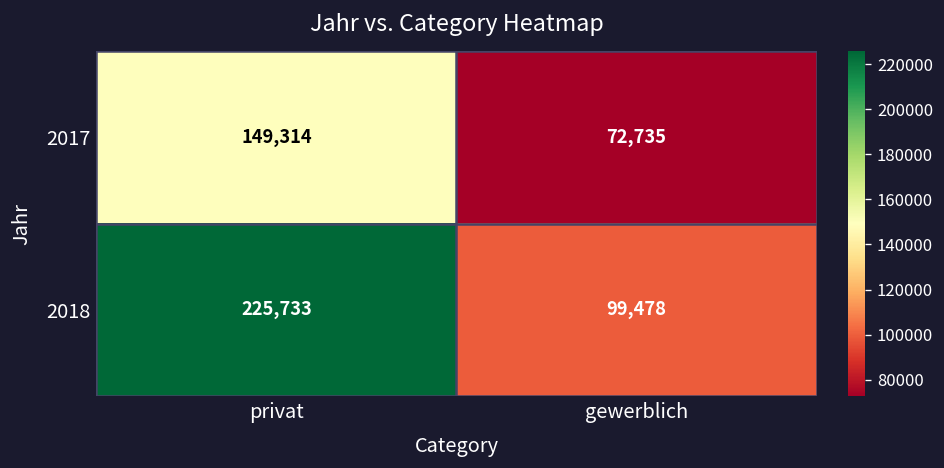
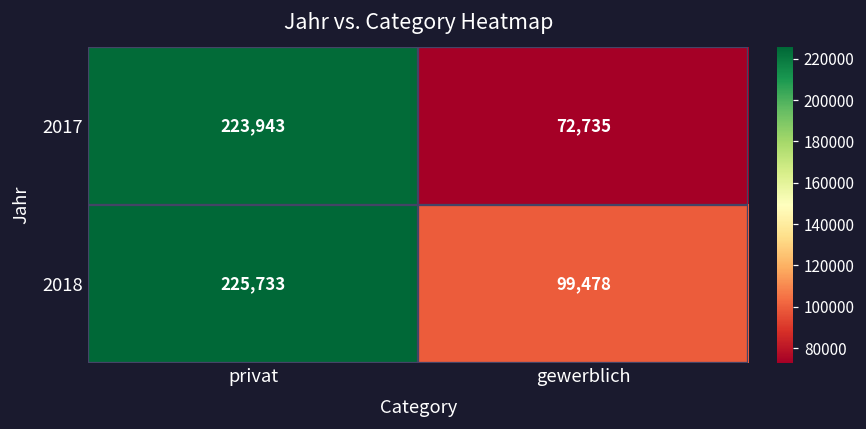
  {
    "2017": {
-     "privat": "149,314",
+     "privat": "223,943",
      "gewerblich": "72,735"
    },
    "2018": {
      "privat": "225,733",
      "gewerblich": "99,478"
    }
  }
